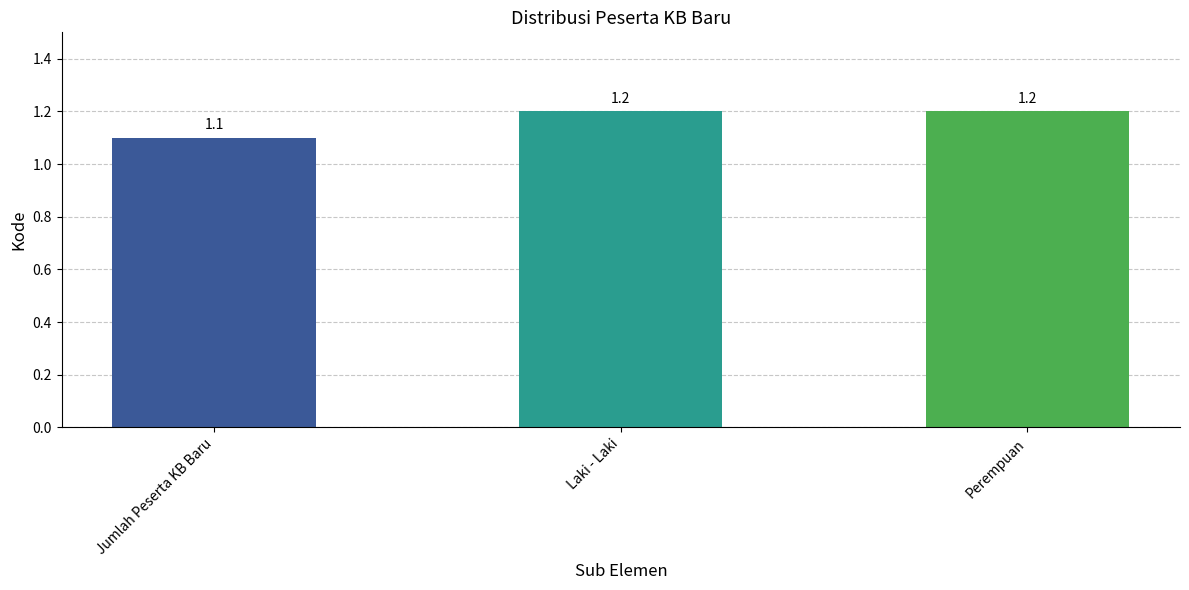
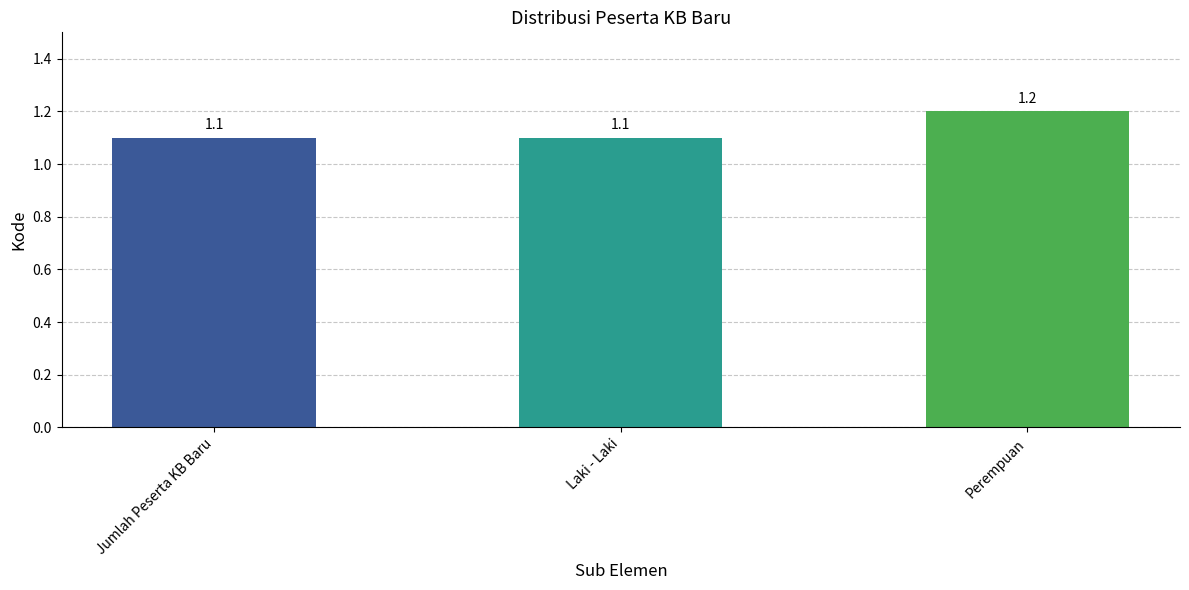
  {
    "Jumlah Peserta KB Baru": 1.1,
-   "Laki - Laki": 1.2,
+   "Laki - Laki": 1.1,
    "Perempuan": 1.2
  }
